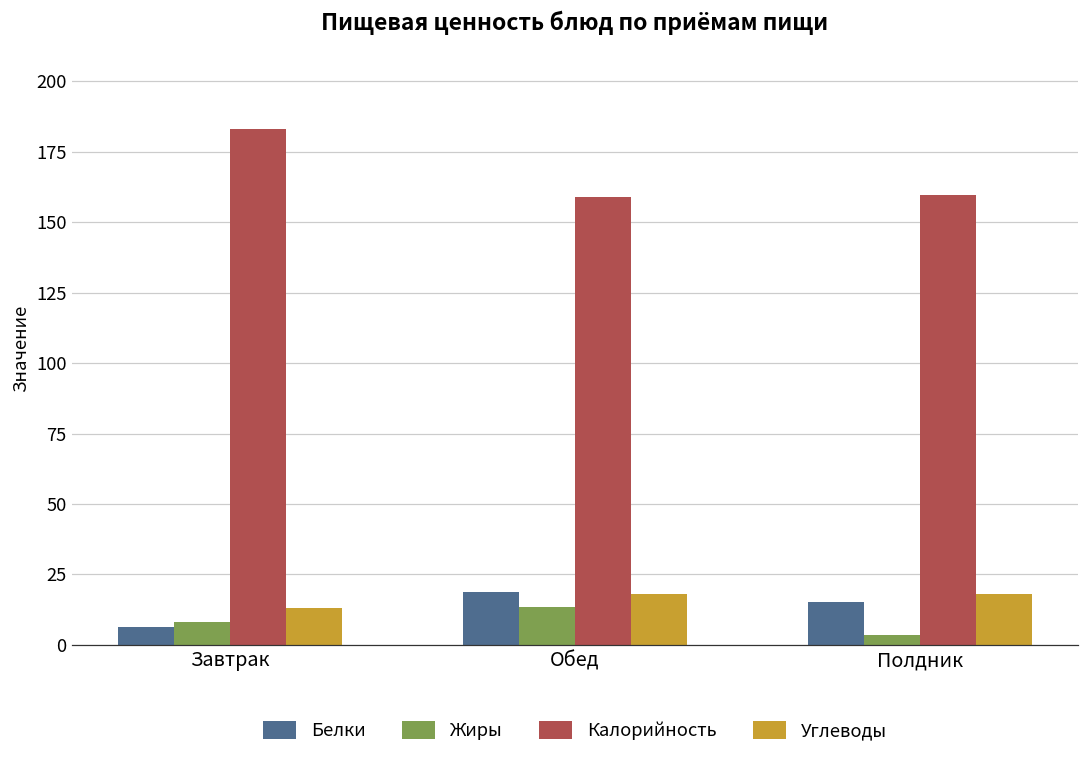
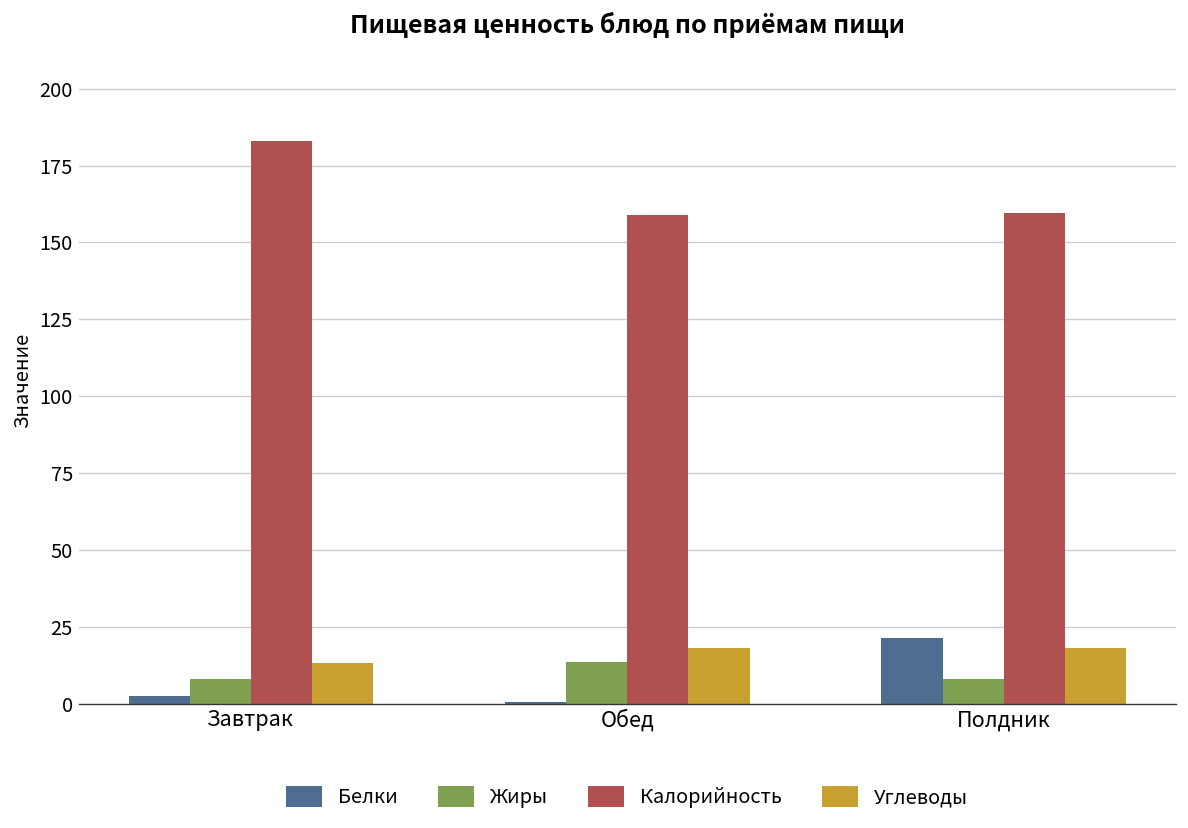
  {
    "Белки": {
-     "Завтрак": 6,
-     "Обед": 19,
-     "Полдник": 15
+     "Завтрак": 2,
+     "Обед": 1,
+     "Полдник": 21
    },
    "Жиры": {
      "Завтрак": 8,
      "Обед": 14,
-     "Полдник": 4
+     "Полдник": 8
    },
    "Калорийность": {
      "Завтрак": 183,
      "Обед": 159,
      "Полдник": 160
    },
    "Углеводы": {
      "Завтрак": 13,
      "Обед": 18,
      "Полдник": 18
    }
  }
